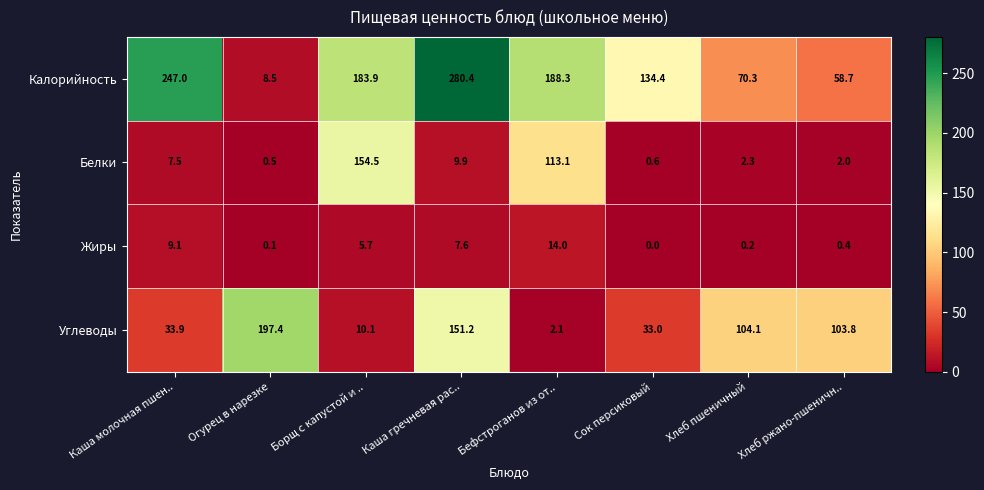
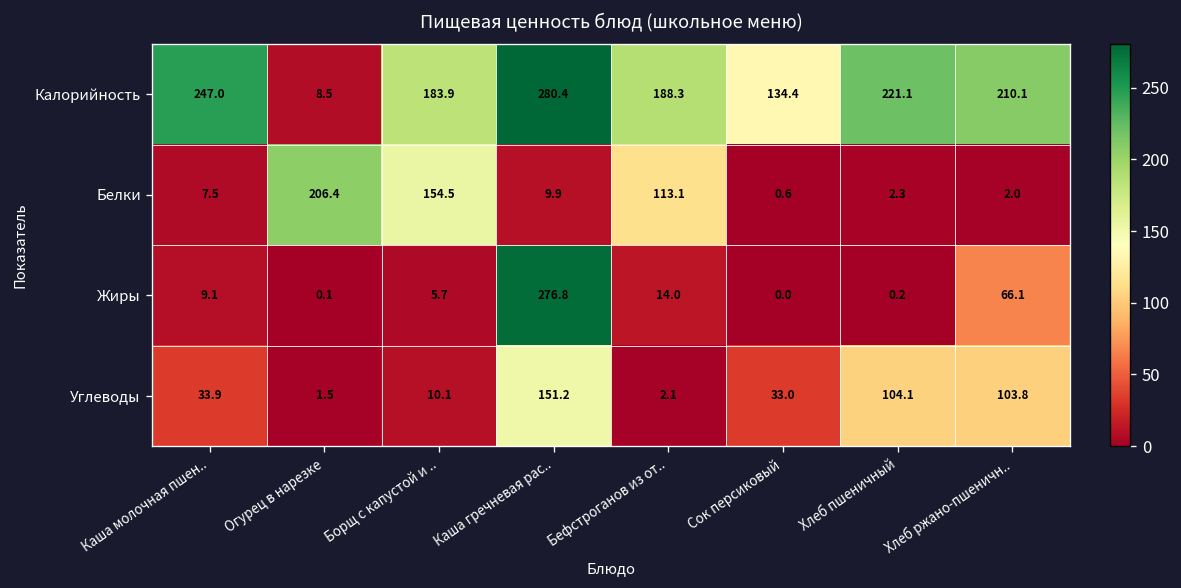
  {
    "Калорийность": {
      "Каша молочная пшен..": 247.0,
      "Огурец в нарезке": 8.5,
      "Борщ с капустой и ..": 183.9,
      "Каша гречневая рас..": 280.4,
      "Бефстроганов из от..": 188.3,
      "Сок персиковый": 134.4,
-     "Хлеб пшеничный": 70.3,
-     "Хлеб ржано-пшеничн..": 58.7
+     "Хлеб пшеничный": 221.1,
+     "Хлеб ржано-пшеничн..": 210.1
    },
    "Белки": {
      "Каша молочная пшен..": 7.5,
-     "Огурец в нарезке": 0.5,
+     "Огурец в нарезке": 206.4,
      "Борщ с капустой и ..": 154.5,
      "Каша гречневая рас..": 9.9,
      "Бефстроганов из от..": 113.1,
      "Сок персиковый": 0.6,
      "Хлеб пшеничный": 2.3,
      "Хлеб ржано-пшеничн..": 2.0
    },
    "Жиры": {
      "Каша молочная пшен..": 9.1,
      "Огурец в нарезке": 0.1,
      "Борщ с капустой и ..": 5.7,
-     "Каша гречневая рас..": 7.6,
+     "Каша гречневая рас..": 276.8,
      "Бефстроганов из от..": 14.0,
      "Сок персиковый": 0.0,
      "Хлеб пшеничный": 0.2,
-     "Хлеб ржано-пшеничн..": 0.4
+     "Хлеб ржано-пшеничн..": 66.1
    },
    "Углеводы": {
      "Каша молочная пшен..": 33.9,
-     "Огурец в нарезке": 197.4,
+     "Огурец в нарезке": 1.5,
      "Борщ с капустой и ..": 10.1,
      "Каша гречневая рас..": 151.2,
      "Бефстроганов из от..": 2.1,
      "Сок персиковый": 33.0,
      "Хлеб пшеничный": 104.1,
      "Хлеб ржано-пшеничн..": 103.8
    }
  }
